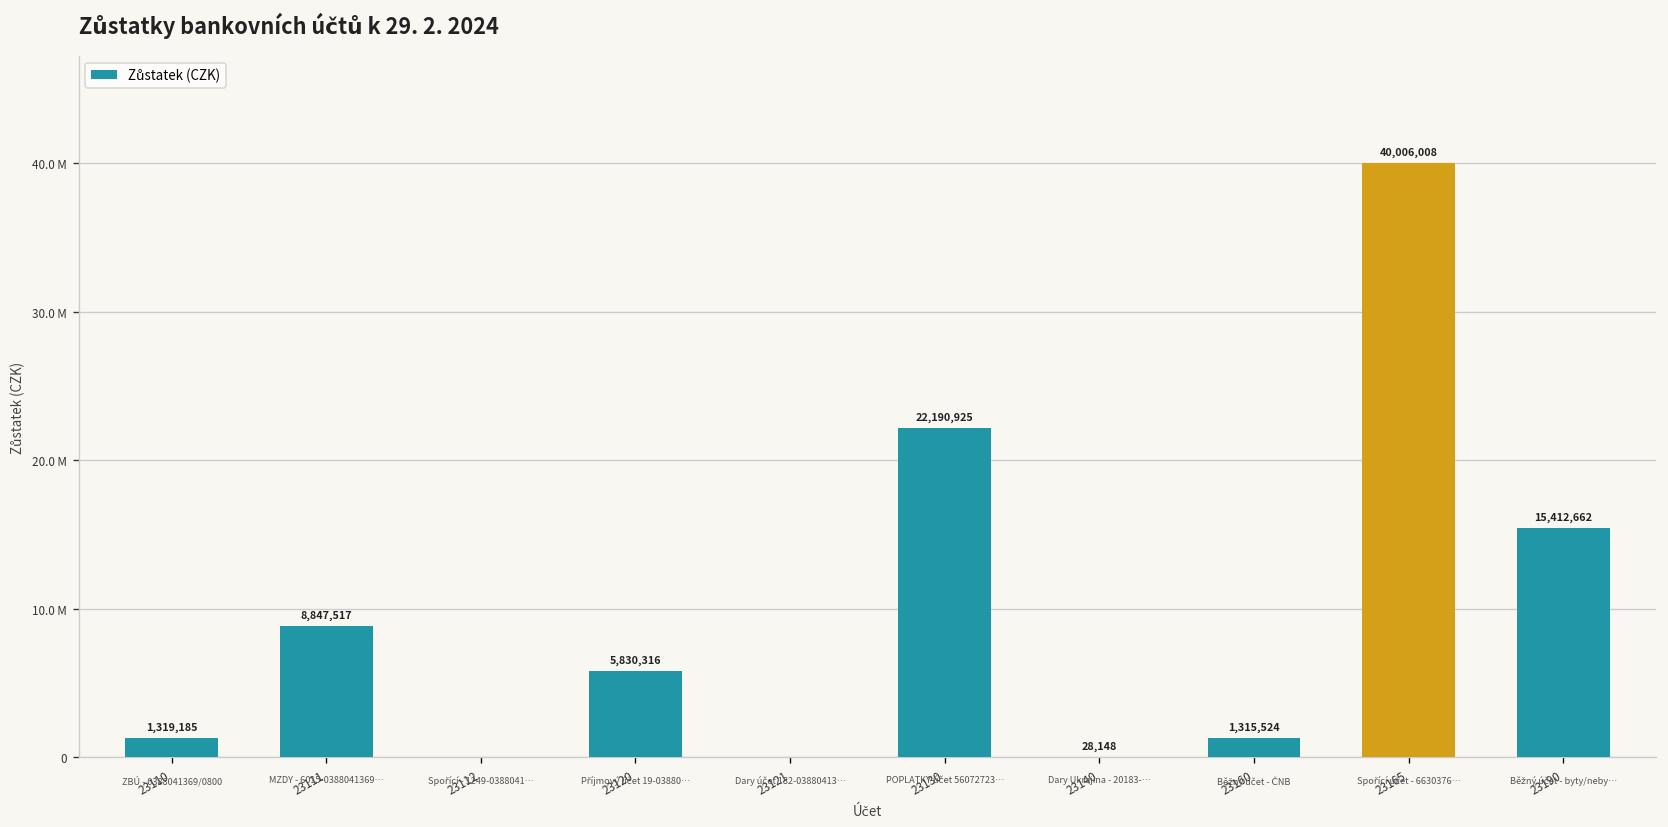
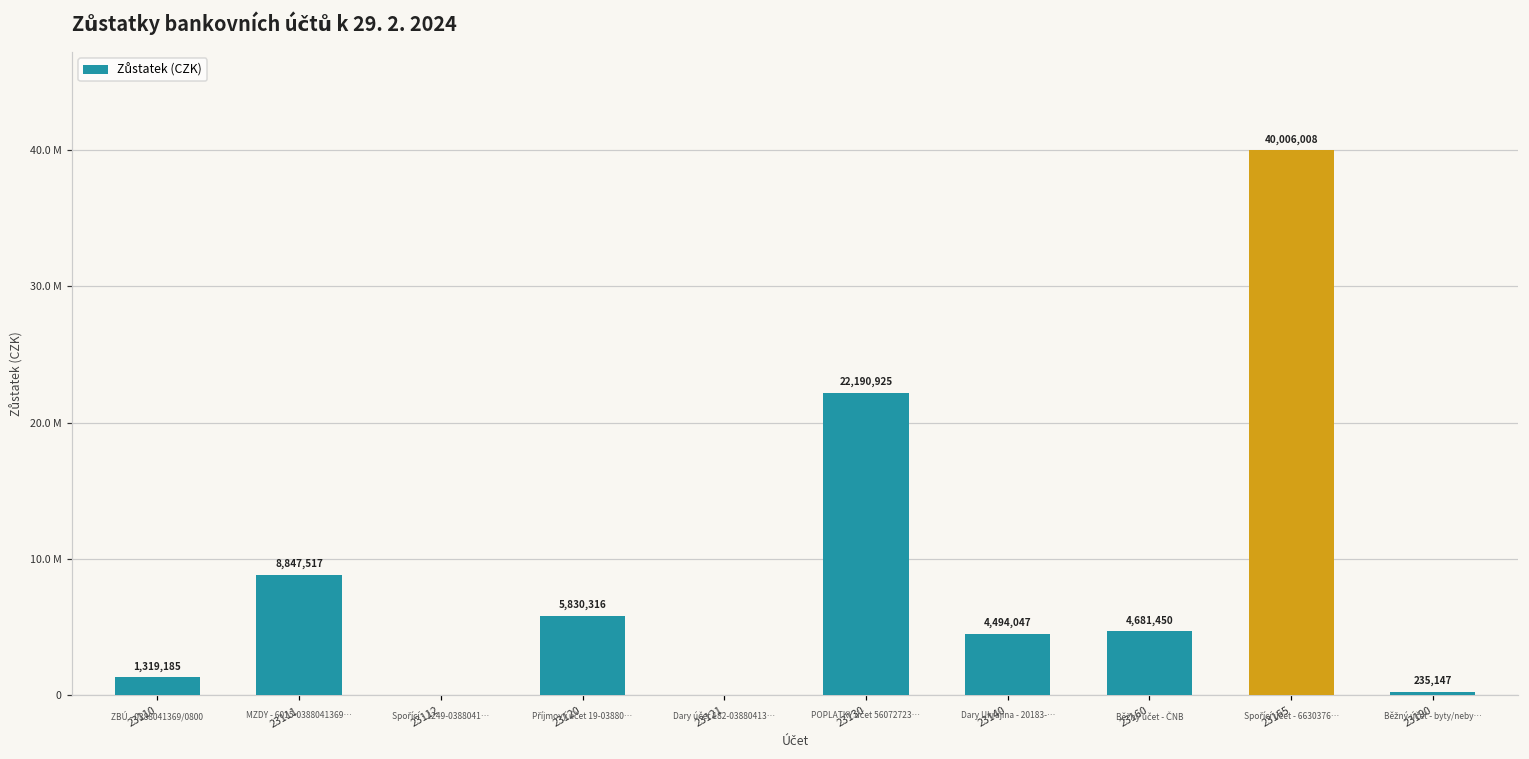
  {
    "23110": "1,319,185",
    "23111": "8,847,517",
    "23120": "5,830,316",
    "23130": "22,190,925",
-   "23140": "28,148",
-   "23160": "1,315,524",
+   "23140": "4,494,047",
+   "23160": "4,681,450",
    "23165": "40,006,008",
-   "23190": "15,412,662"
+   "23190": "235,147"
  }
